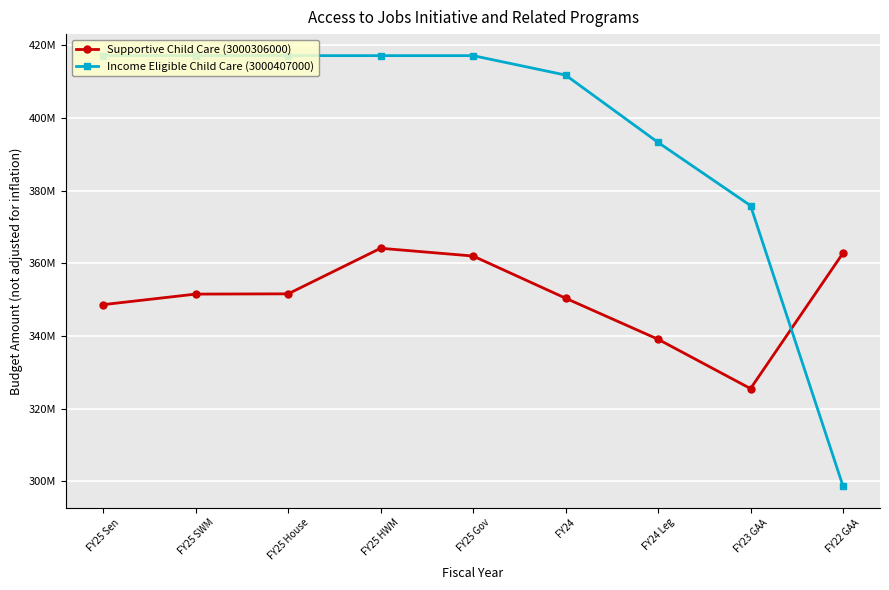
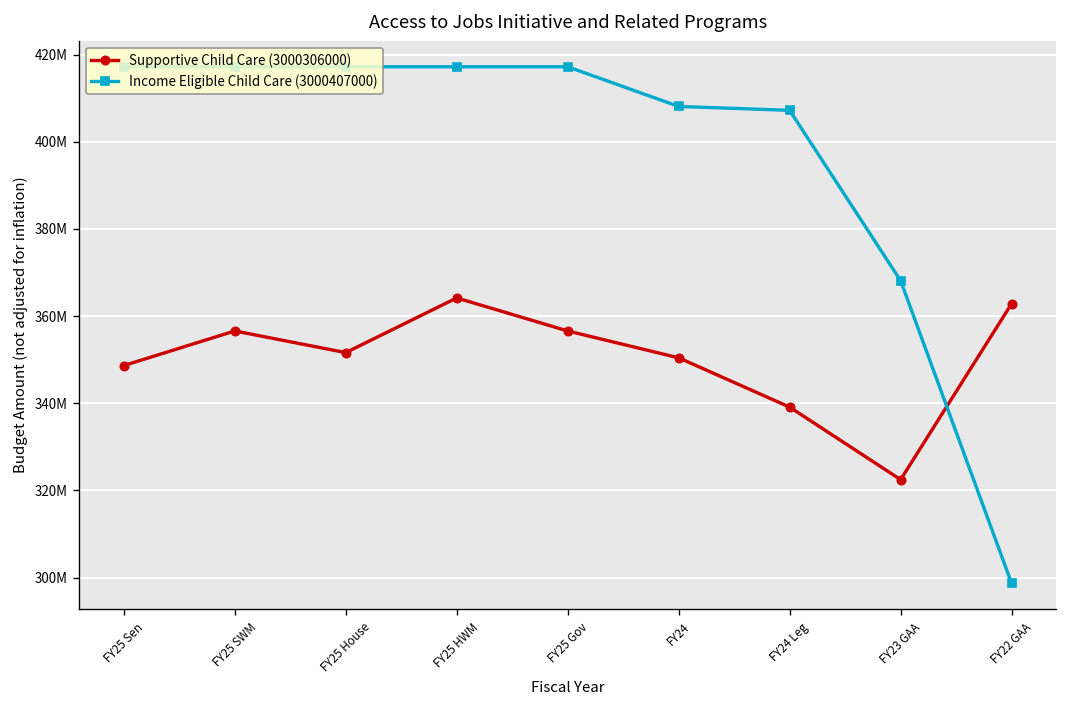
  {
    "Supportive Child Care (3000306000)": {
      "FY25 Sen": 349000000,
-     "FY25 SWM": 352000000,
+     "FY25 SWM": 357000000,
      "FY25 House": 352000000,
      "FY25 HWM": 364000000,
-     "FY25 Gov": 362000000,
+     "FY25 Gov": 357000000,
      "FY24": 350000000,
      "FY24 Leg": 339000000,
-     "FY23 GAA": 326000000,
+     "FY23 GAA": 322000000,
      "FY22 GAA": 363000000
    },
    "Income Eligible Child Care (3000407000)": {
      "FY25 HWM": 417000000,
      "FY25 Gov": 417000000,
-     "FY24": 412000000,
-     "FY24 Leg": 393000000,
-     "FY23 GAA": 376000000,
+     "FY24": 408000000,
+     "FY24 Leg": 407000000,
+     "FY23 GAA": 368000000,
      "FY22 GAA": 299000000
    }
  }
